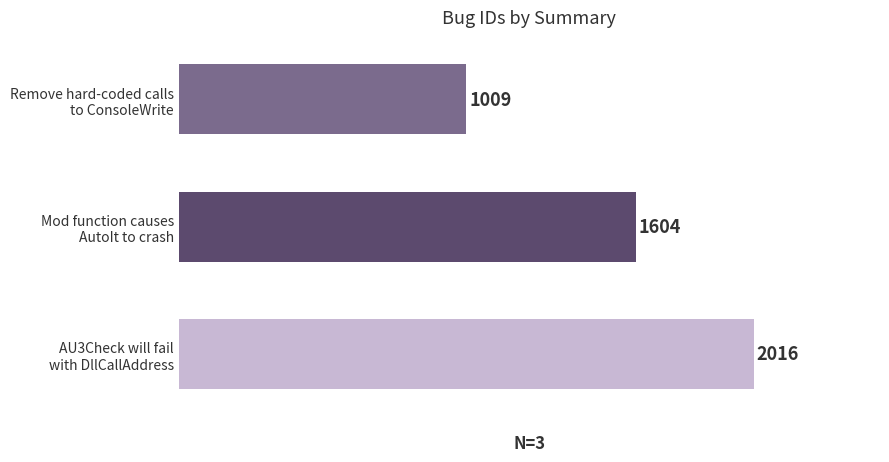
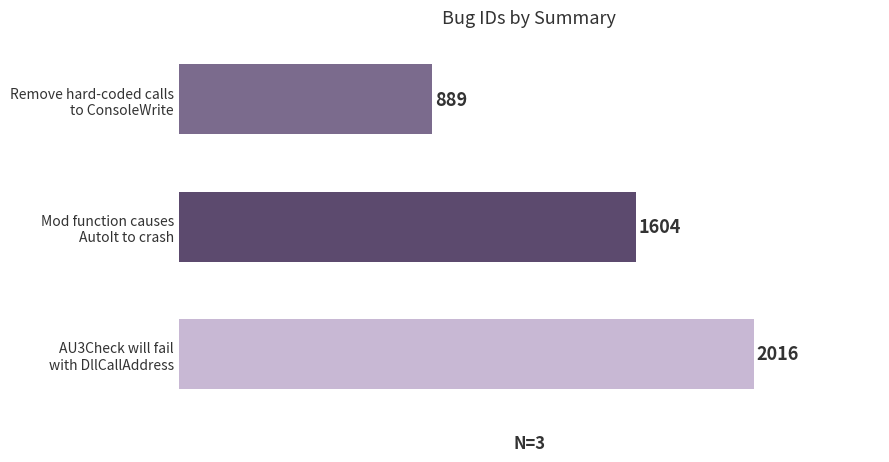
  {
-   "Remove hard-coded calls to ConsoleWrite": 1009,
+   "Remove hard-coded calls to ConsoleWrite": 889,
    "Mod function causes AutoIt to crash": 1604,
    "AU3Check will fail with DllCallAddress": 2016
  }
